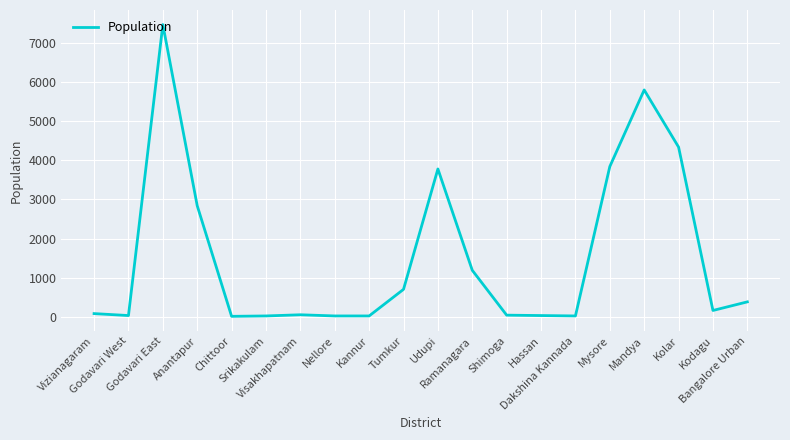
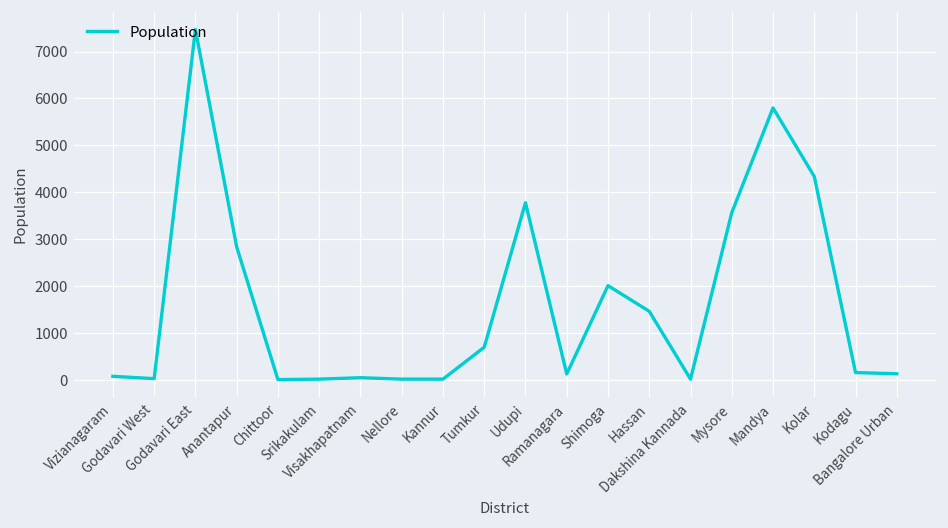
  {
    "Vizianagaram": 100,
    "Godavari West": 0,
    "Godavari East": 7500,
    "Anantapur": 2800,
    "Chittoor": 0,
    "Srikakulam": 0,
    "Visakhapatnam": 100,
    "Nellore": 0,
    "Kannur": 0,
    "Tumkur": 700,
    "Udupi": 3800,
-   "Ramanagara": 1200,
-   "Shimoga": 0,
-   "Hassan": 0,
+   "Ramanagara": 100,
+   "Shimoga": 2000,
+   "Hassan": 1500,
    "Dakshina Kannada": 0,
-   "Mysore": 3800,
+   "Mysore": 3600,
    "Mandya": 5800,
    "Kolar": 4300,
    "Kodagu": 200,
-   "Bangalore Urban": 400
+   "Bangalore Urban": 100
  }
